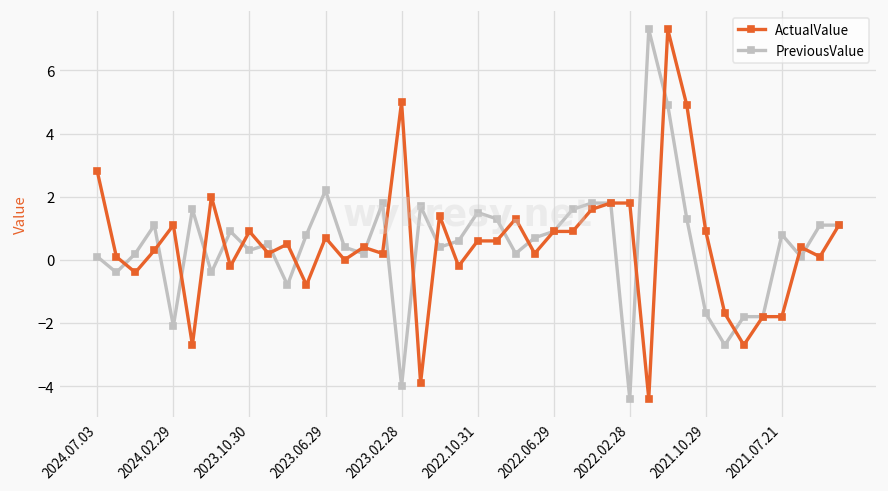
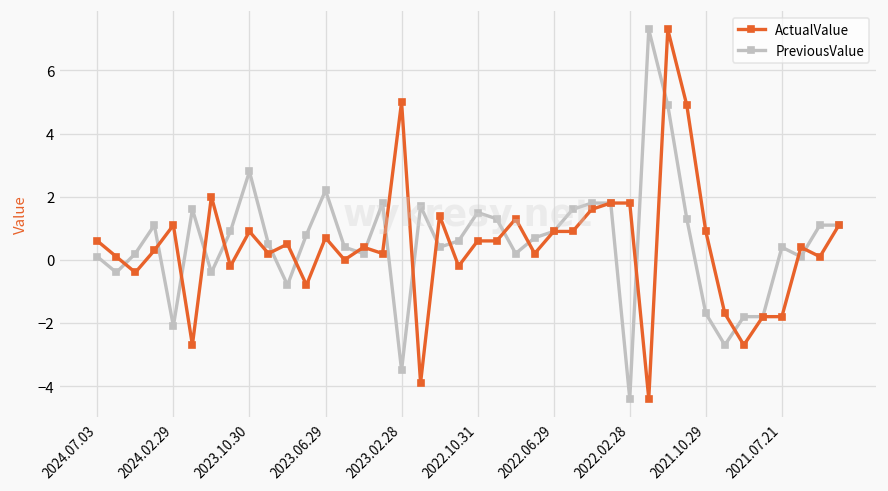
  {
    "ActualValue": {
-     "2024.07.03": 2.8,
+     "2024.07.03": 0.6,
      "2024.02.29": 1.1,
      "2023.10.30": 0.9,
      "2023.06.29": 0.7,
      "2023.02.28": 5.0,
      "2022.10.31": 0.6,
      "2022.02.28": 1.8,
      "2021.10.29": 0.9,
      "2021.07.21": -1.8
    },
    "PreviousValue": {
      "2024.07.03": 0.1,
      "2024.02.29": -2.1,
-     "2023.10.30": 0.3,
+     "2023.10.30": 2.8,
      "2023.06.29": 2.2,
-     "2023.02.28": -4.0,
+     "2023.02.28": -3.5,
      "2022.10.31": 1.5,
      "2022.02.28": -4.4,
      "2021.10.29": -1.7,
-     "2021.07.21": 0.8
+     "2021.07.21": 0.4
    }
  }
